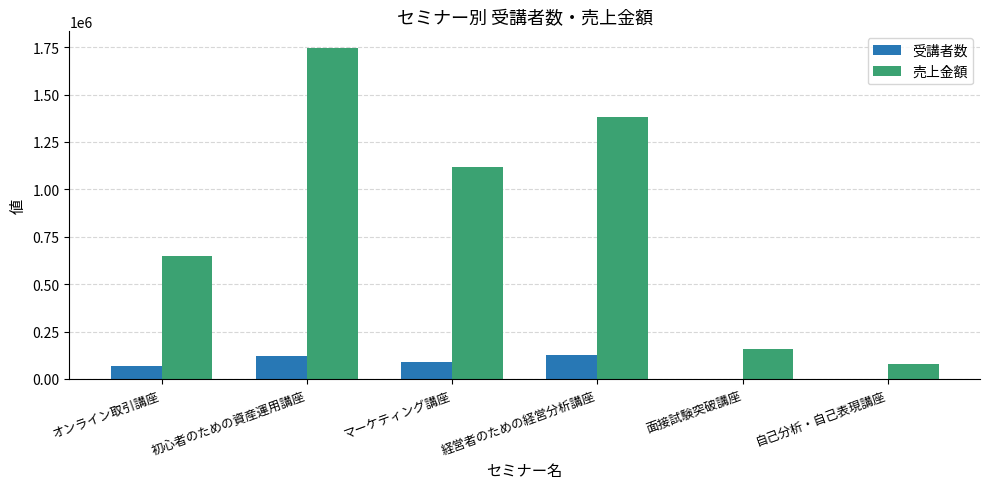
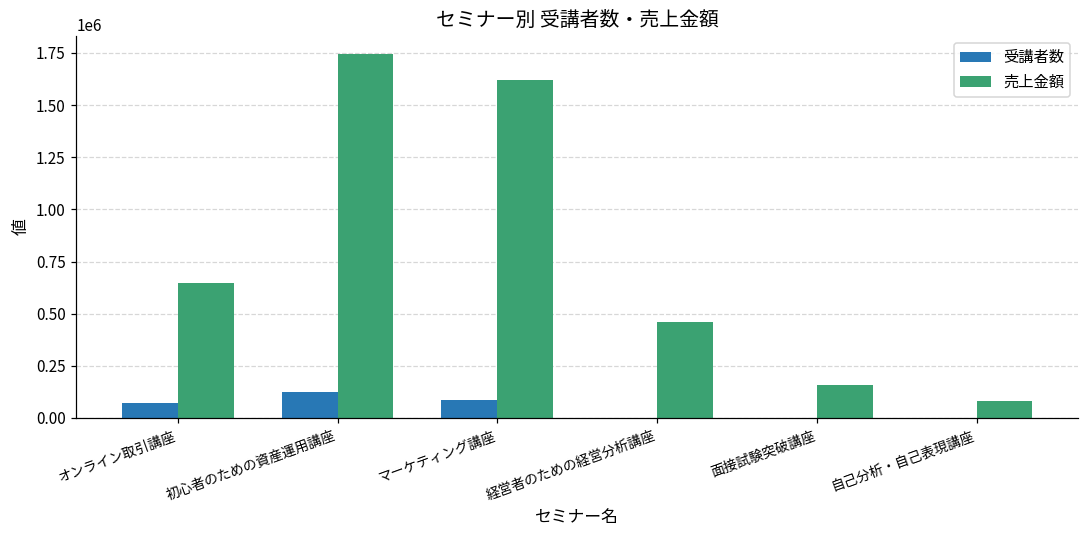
  {
    "受講者数": {
      "オンライン取引講座": 70000,
      "初心者のための資産運用講座": 120000,
      "マーケティング講座": 90000,
-     "経営者のための経営分析講座": 120000
+     "経営者のための経営分析講座": 0
    },
    "売上金額": {
      "オンライン取引講座": 650000,
      "初心者のための資産運用講座": 1750000,
-     "マーケティング講座": 1120000,
-     "経営者のための経営分析講座": 1380000,
+     "マーケティング講座": 1620000,
+     "経営者のための経営分析講座": 460000,
      "面接試験突破講座": 160000,
      "自己分析・自己表現講座": 80000
    }
  }
